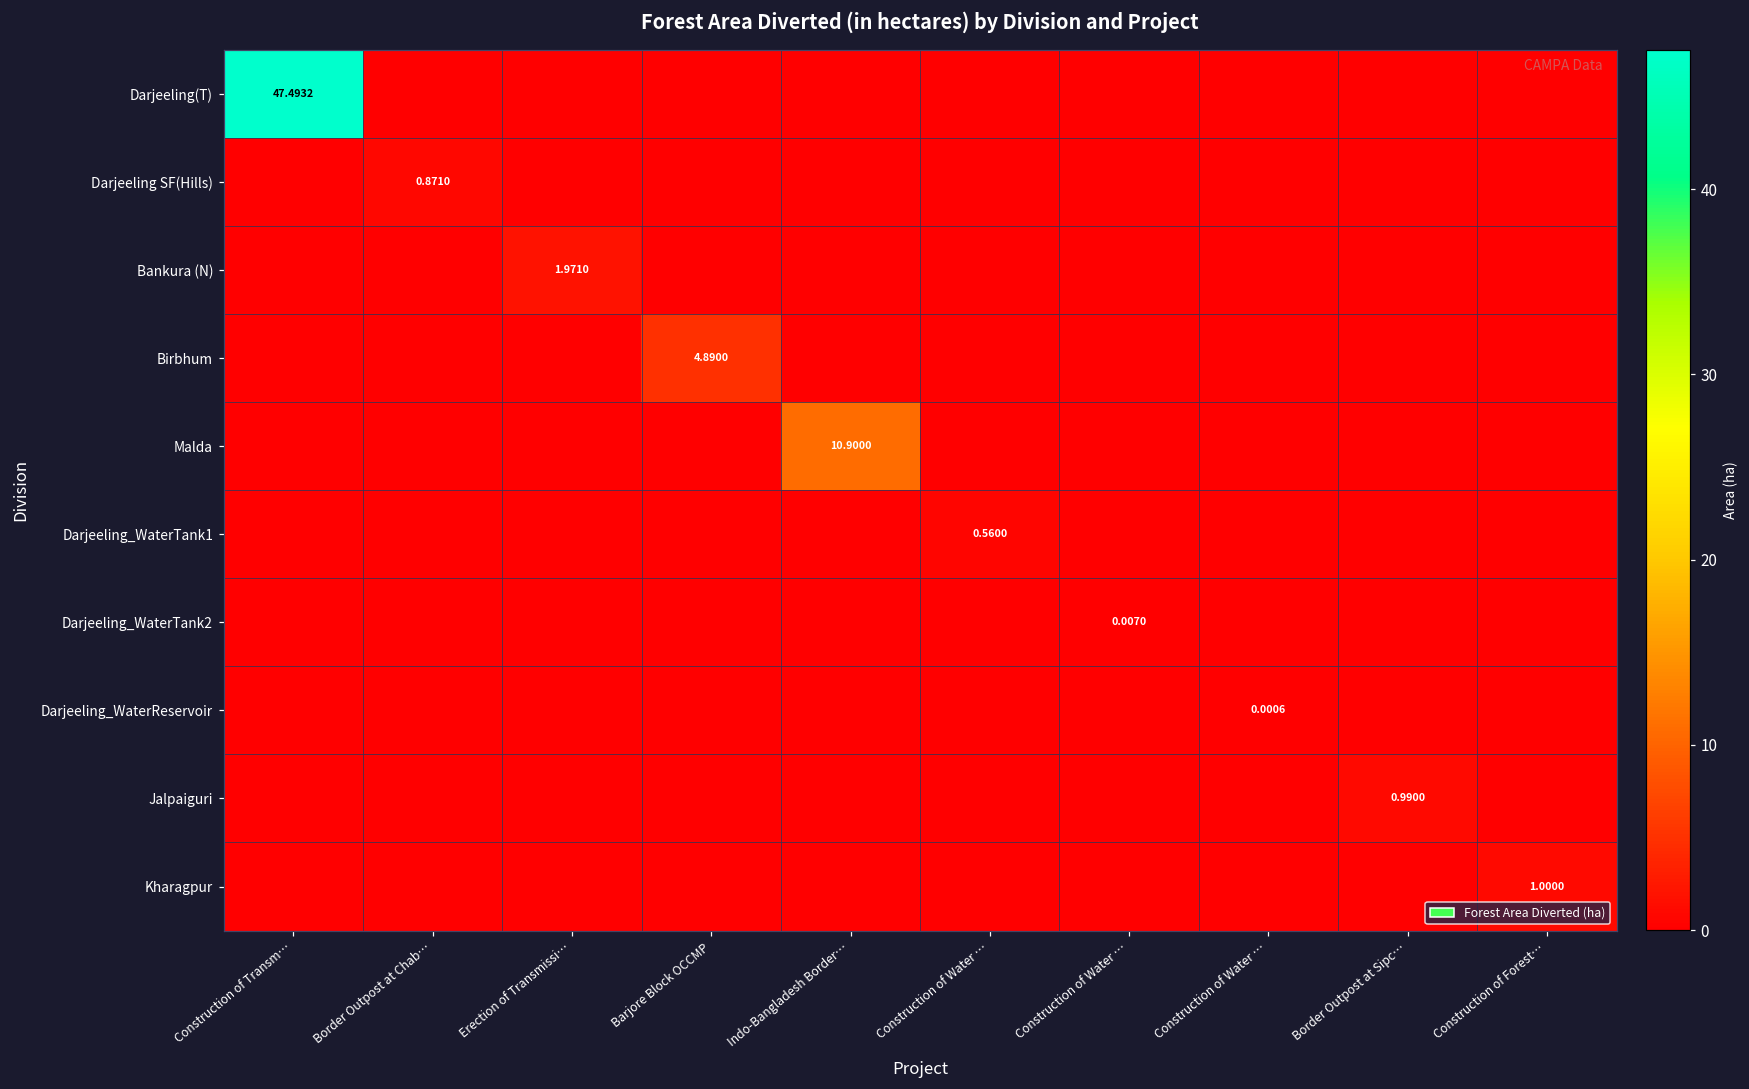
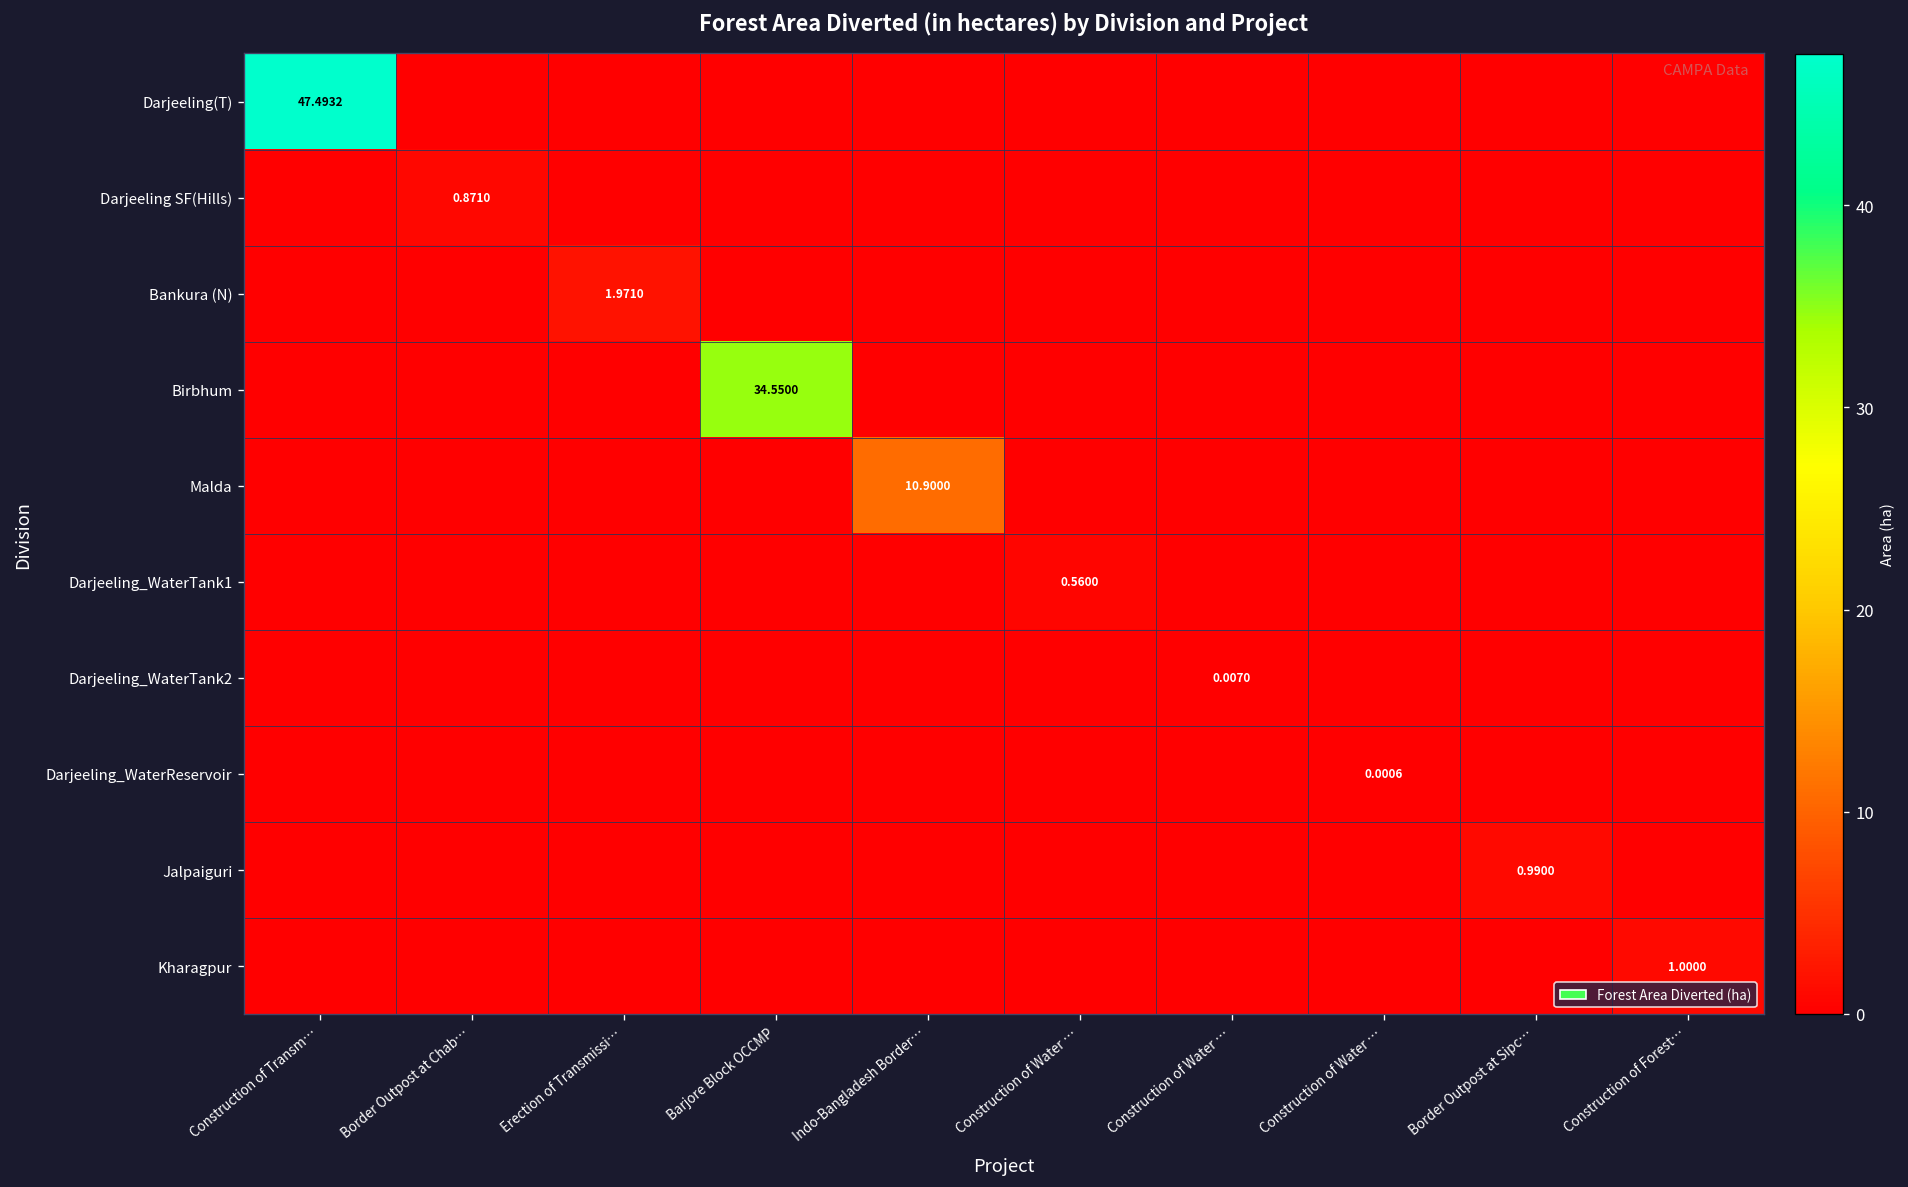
  {
    "Darjeeling(T)": {
      "Construction of Transm…": 47.4932
    },
    "Darjeeling SF(Hills)": {
      "Border Outpost at Chab…": 0.8710
    },
    "Bankura (N)": {
      "Erection of Transmissi…": 1.9710
    },
    "Birbhum": {
-     "Barjore Block OCCMP": 4.8900
+     "Barjore Block OCCMP": 34.5500
    },
    "Malda": {
      "Indo-Bangladesh Border…": 10.9000
    },
    "Jalpaiguri": {
      "Border Outpost at Sipc…": 0.9900
    },
    "Kharagpur": {
      "Construction of Forest…": 1.0000
    }
  }
